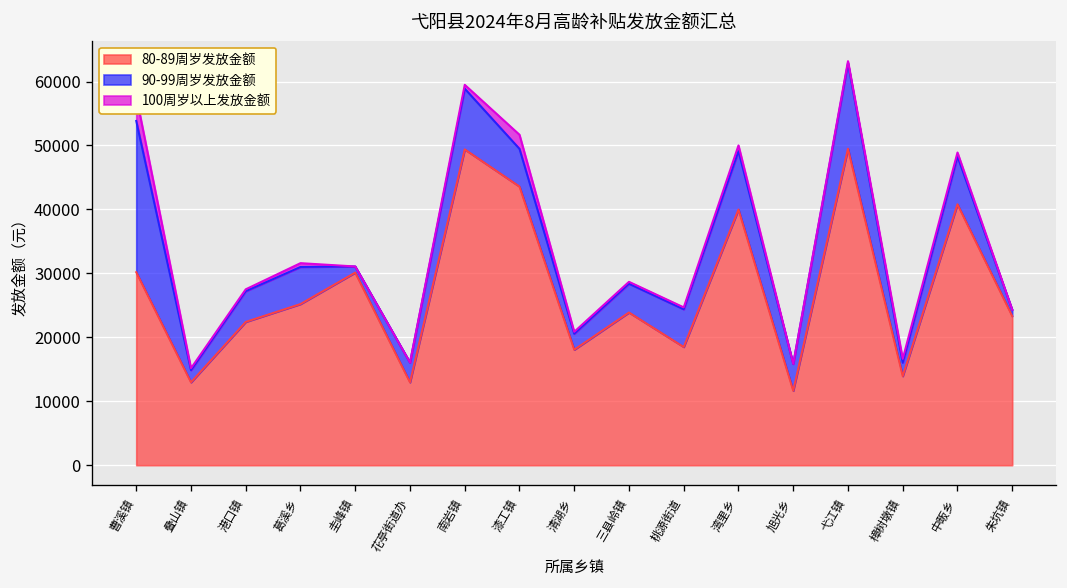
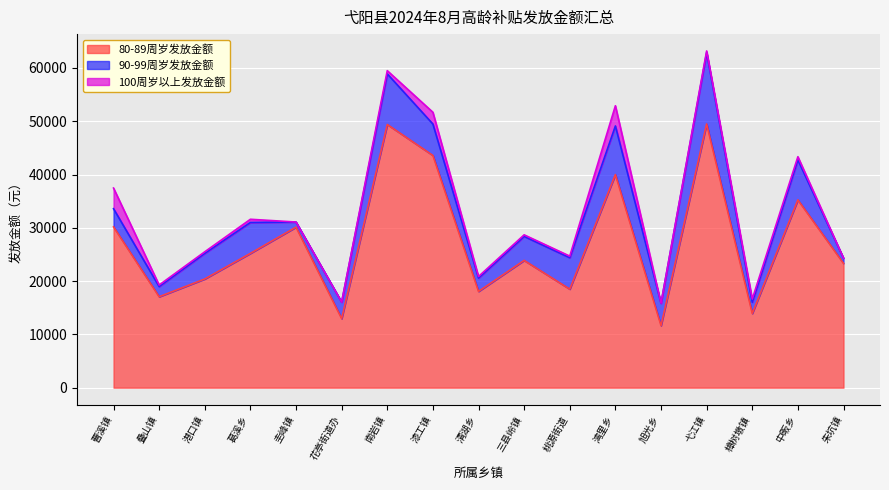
  {
    "80-89周岁发放金额": {
      "曹溪镇": 30000,
-     "叠山镇": 13000,
-     "港口镇": 22000,
+     "叠山镇": 17000,
+     "港口镇": 20000,
      "葛溪乡": 25000,
      "圭峰镇": 30000,
      "花亭街道办": 13000,
      "南岩镇": 49000,
      "漆工镇": 44000,
      "清湖乡": 18000,
      "三县岭镇": 24000,
      "桃源街道": 18000,
      "湾里乡": 40000,
      "旭光乡": 12000,
      "弋江镇": 49000,
      "樟树墩镇": 14000,
-     "中畈乡": 41000,
+     "中畈乡": 35000,
      "朱坑镇": 23000
    },
    "90-99周岁发放金额": {
-     "曹溪镇": 24000,
+     "曹溪镇": 3000,
      "葛溪乡": 6000,
      "南岩镇": 10000,
      "漆工镇": 6000,
      "湾里乡": 9000,
      "樟树墩镇": 2000,
      "中畈乡": 8000
    },
    "100周岁以上发放金额": {
      "葛溪乡": 1000,
      "南岩镇": 1000,
      "漆工镇": 2000,
-     "湾里乡": 1000,
+     "湾里乡": 4000,
      "樟树墩镇": 1000,
      "中畈乡": 1000
    }
  }
